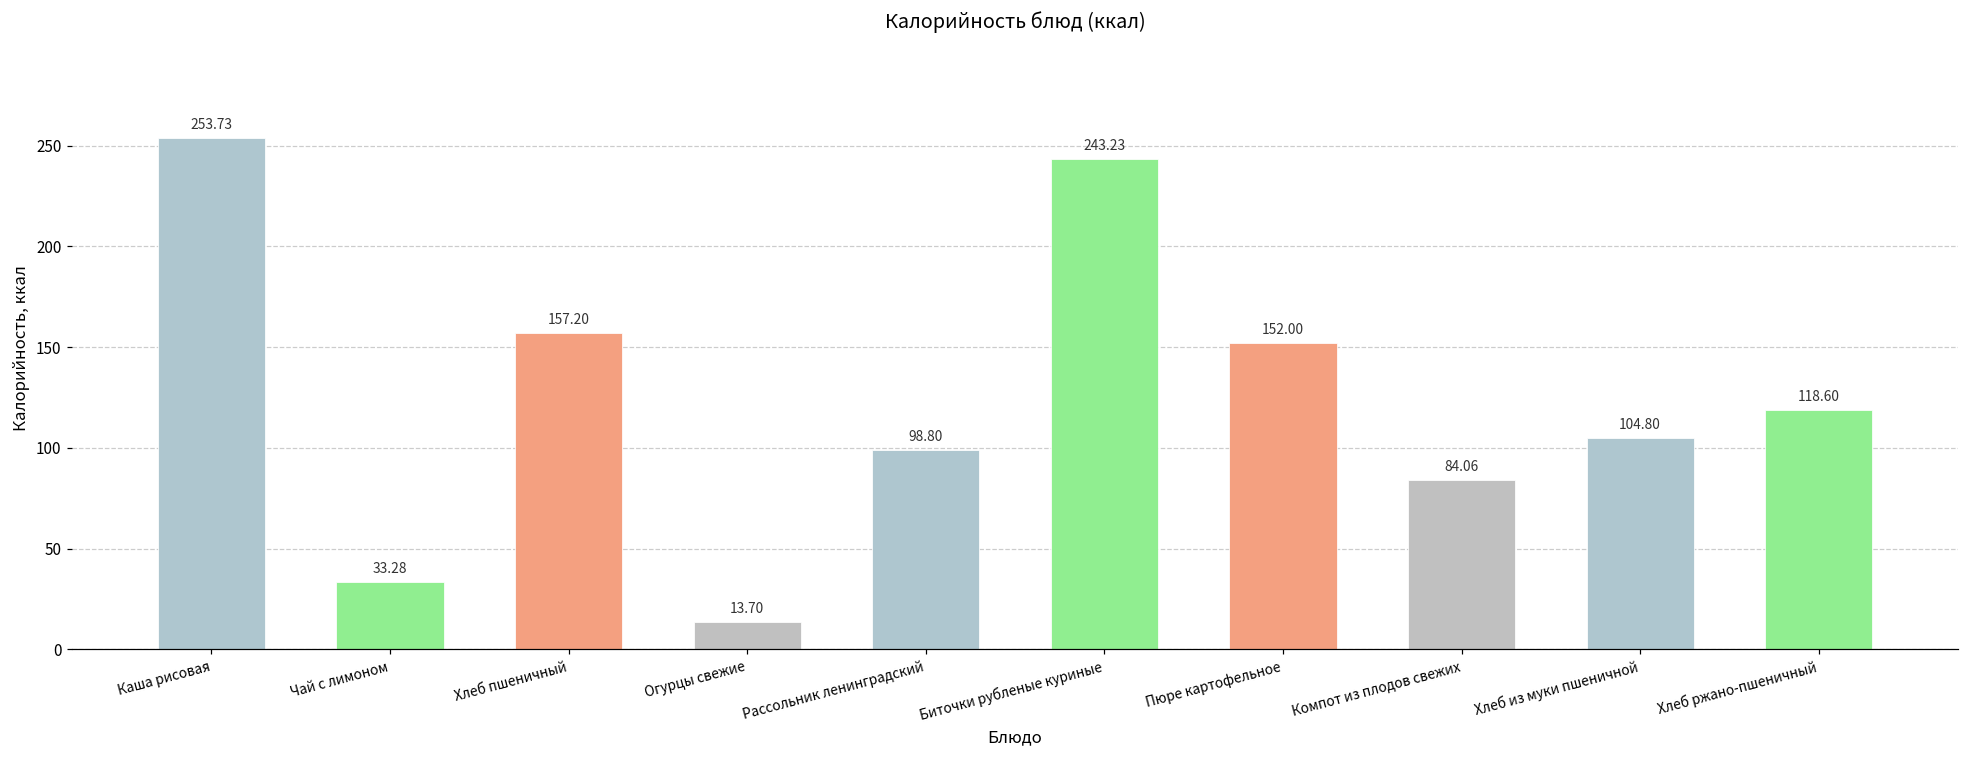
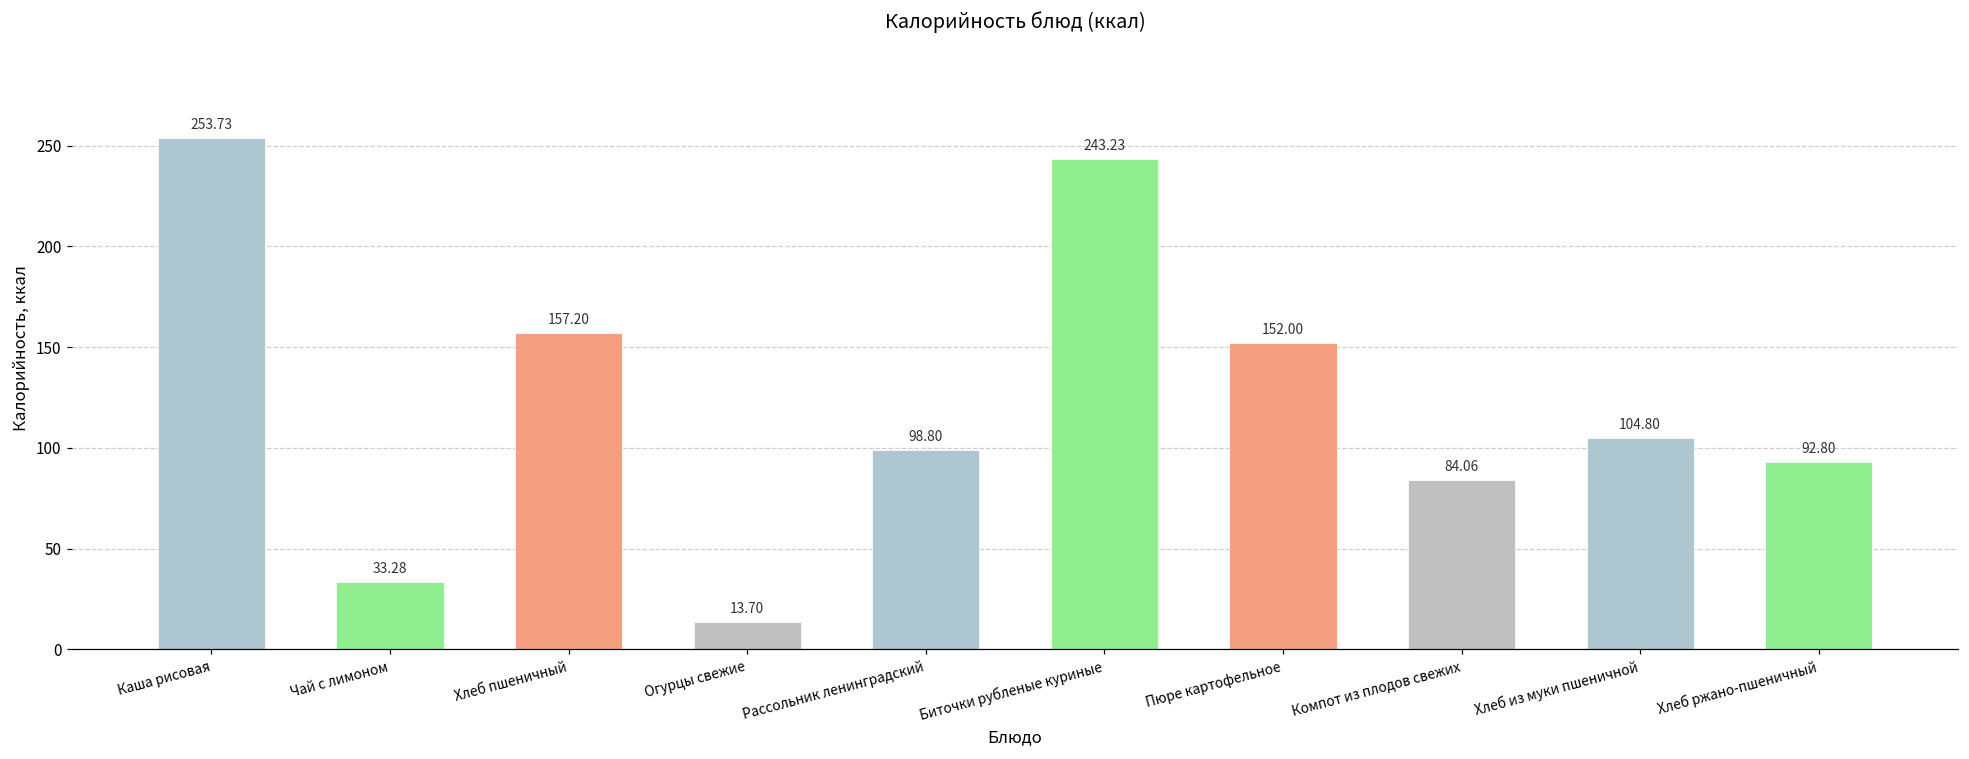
  {
    "Каша рисовая": 253.73,
    "Чай с лимоном": 33.28,
    "Хлеб пшеничный": 157.20,
    "Огурцы свежие": 13.70,
    "Рассольник ленинградский": 98.80,
    "Биточки рубленые куриные": 243.23,
    "Пюре картофельное": 152.00,
    "Компот из плодов свежих": 84.06,
    "Хлеб из муки пшеничной": 104.80,
-   "Хлеб ржано-пшеничный": 118.60
+   "Хлеб ржано-пшеничный": 92.80
  }
